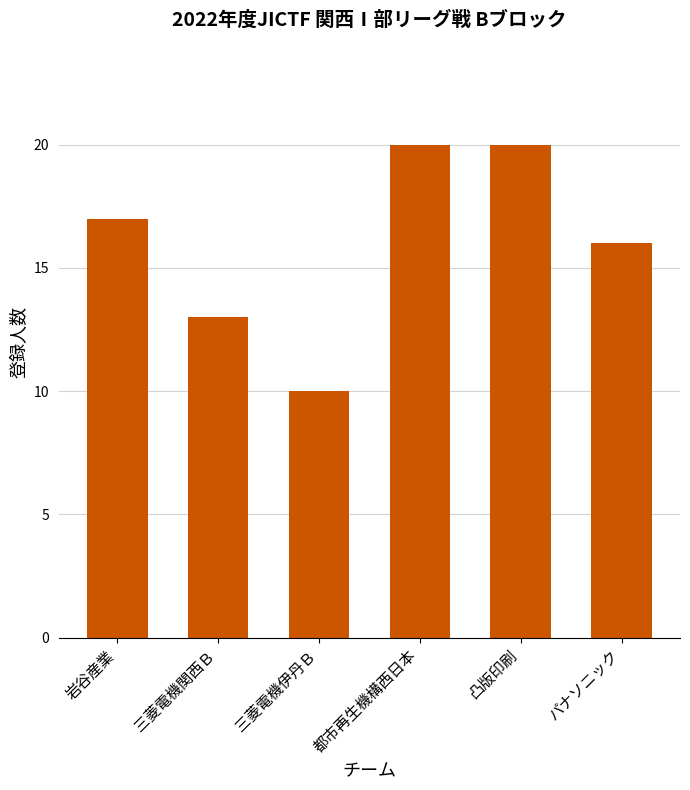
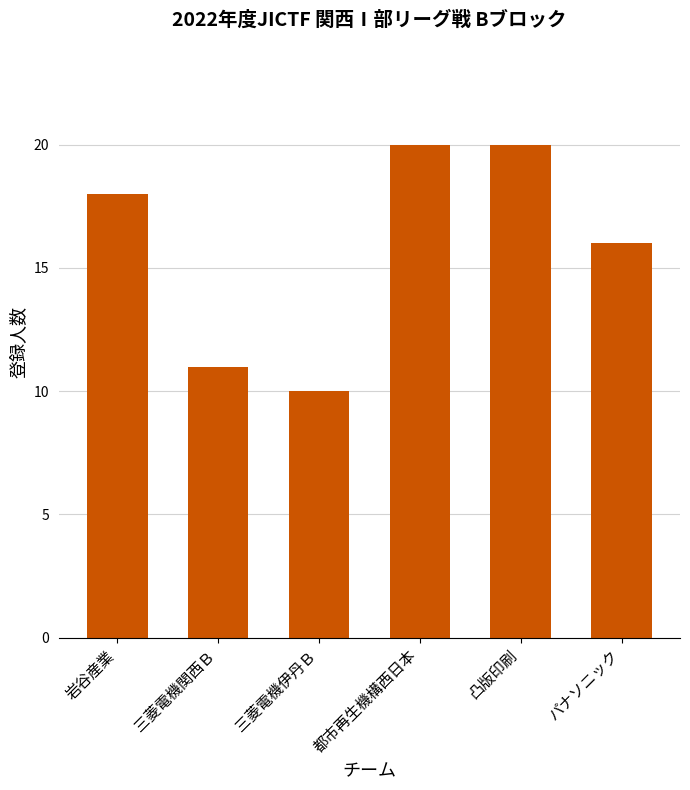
  {
-   "岩谷産業": 17,
-   "三菱電機関西Ｂ": 13,
+   "岩谷産業": 18,
+   "三菱電機関西Ｂ": 11,
    "三菱電機伊丹Ｂ": 10,
    "都市再生機構西日本": 20,
    "凸版印刷": 20,
    "パナソニック": 16
  }
